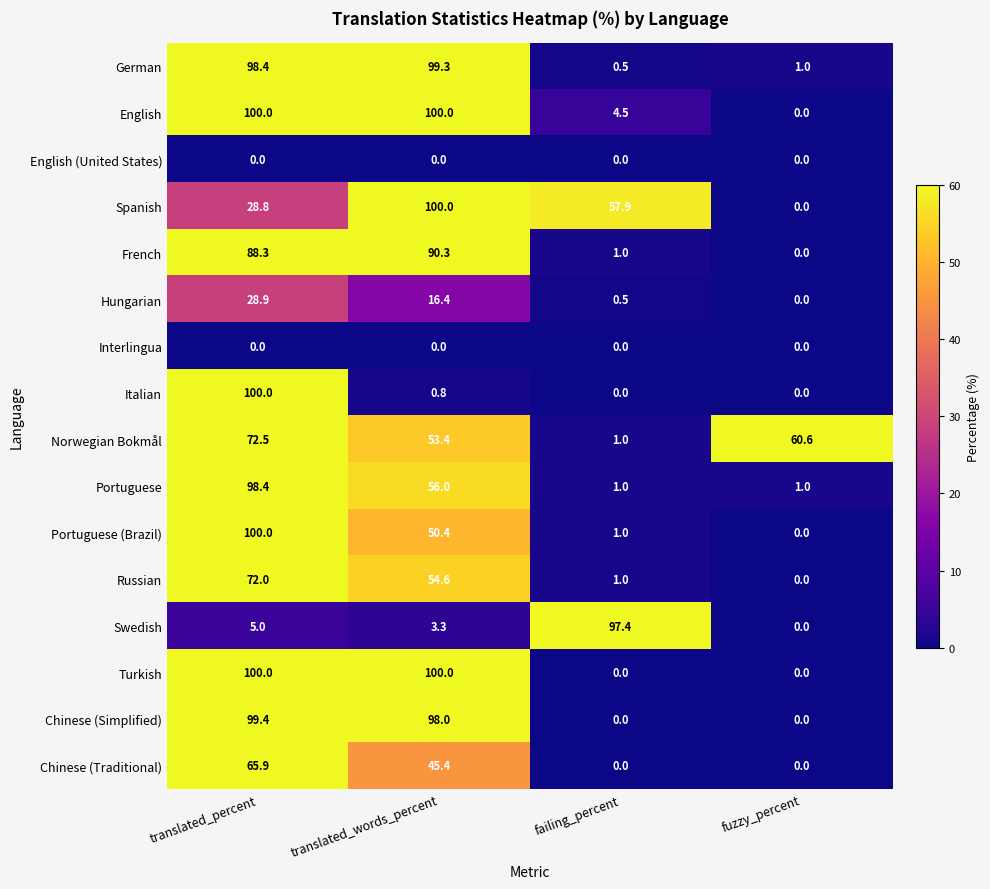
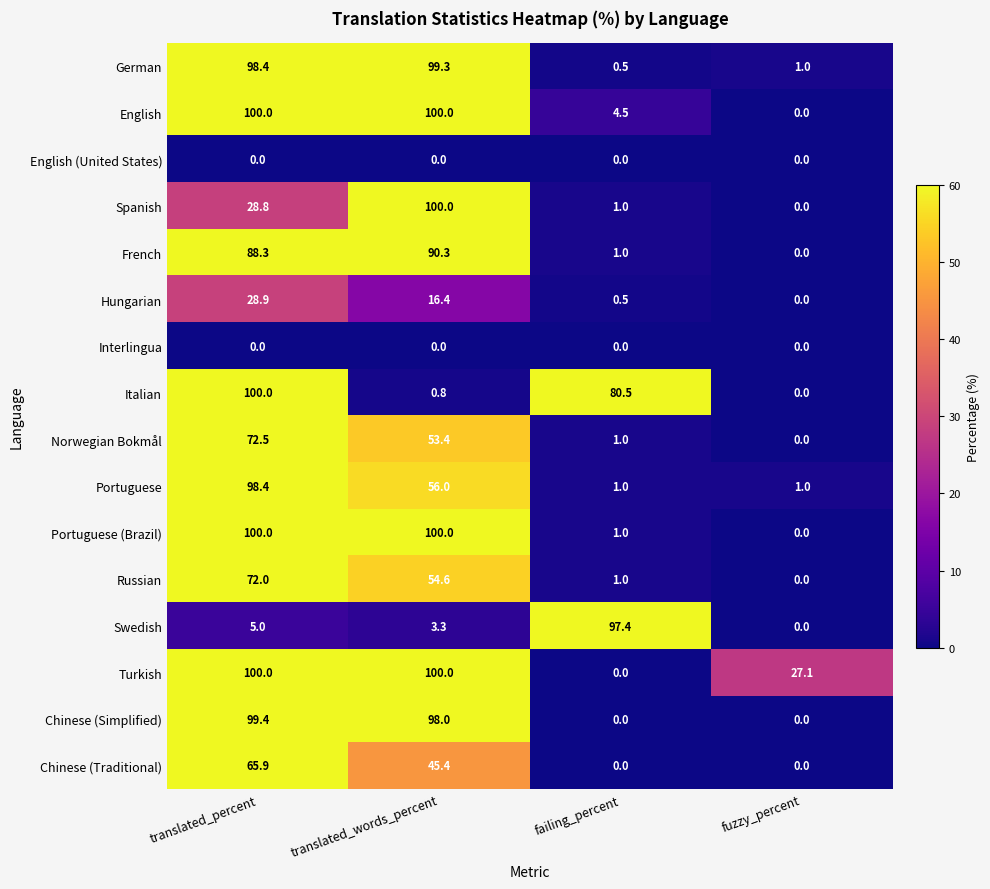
  {
    "German": {
      "translated_percent": 98.4,
      "translated_words_percent": 99.3,
      "failing_percent": 0.5,
      "fuzzy_percent": 1.0
    },
    "English": {
      "translated_percent": 100.0,
      "translated_words_percent": 100.0,
      "failing_percent": 4.5,
      "fuzzy_percent": 0.0
    },
    "English (United States)": {
      "translated_percent": 0.0,
      "translated_words_percent": 0.0,
      "failing_percent": 0.0,
      "fuzzy_percent": 0.0
    },
    "Spanish": {
      "translated_percent": 28.8,
      "translated_words_percent": 100.0,
-     "failing_percent": 57.9,
+     "failing_percent": 1.0,
      "fuzzy_percent": 0.0
    },
    "French": {
      "translated_percent": 88.3,
      "translated_words_percent": 90.3,
      "failing_percent": 1.0,
      "fuzzy_percent": 0.0
    },
    "Hungarian": {
      "translated_percent": 28.9,
      "translated_words_percent": 16.4,
      "failing_percent": 0.5,
      "fuzzy_percent": 0.0
    },
    "Interlingua": {
      "translated_percent": 0.0,
      "translated_words_percent": 0.0,
      "failing_percent": 0.0,
      "fuzzy_percent": 0.0
    },
    "Italian": {
      "translated_percent": 100.0,
      "translated_words_percent": 0.8,
-     "failing_percent": 0.0,
+     "failing_percent": 80.5,
      "fuzzy_percent": 0.0
    },
    "Norwegian Bokmål": {
      "translated_percent": 72.5,
      "translated_words_percent": 53.4,
      "failing_percent": 1.0,
-     "fuzzy_percent": 60.6
+     "fuzzy_percent": 0.0
    },
    "Portuguese": {
      "translated_percent": 98.4,
      "translated_words_percent": 56.0,
      "failing_percent": 1.0,
      "fuzzy_percent": 1.0
    },
    "Portuguese (Brazil)": {
      "translated_percent": 100.0,
-     "translated_words_percent": 50.4,
+     "translated_words_percent": 100.0,
      "failing_percent": 1.0,
      "fuzzy_percent": 0.0
    },
    "Russian": {
      "translated_percent": 72.0,
      "translated_words_percent": 54.6,
      "failing_percent": 1.0,
      "fuzzy_percent": 0.0
    },
    "Swedish": {
      "translated_percent": 5.0,
      "translated_words_percent": 3.3,
      "failing_percent": 97.4,
      "fuzzy_percent": 0.0
    },
    "Turkish": {
      "translated_percent": 100.0,
      "translated_words_percent": 100.0,
      "failing_percent": 0.0,
-     "fuzzy_percent": 0.0
+     "fuzzy_percent": 27.1
    },
    "Chinese (Simplified)": {
      "translated_percent": 99.4,
      "translated_words_percent": 98.0,
      "failing_percent": 0.0,
      "fuzzy_percent": 0.0
    },
    "Chinese (Traditional)": {
      "translated_percent": 65.9,
      "translated_words_percent": 45.4,
      "failing_percent": 0.0,
      "fuzzy_percent": 0.0
    }
  }
